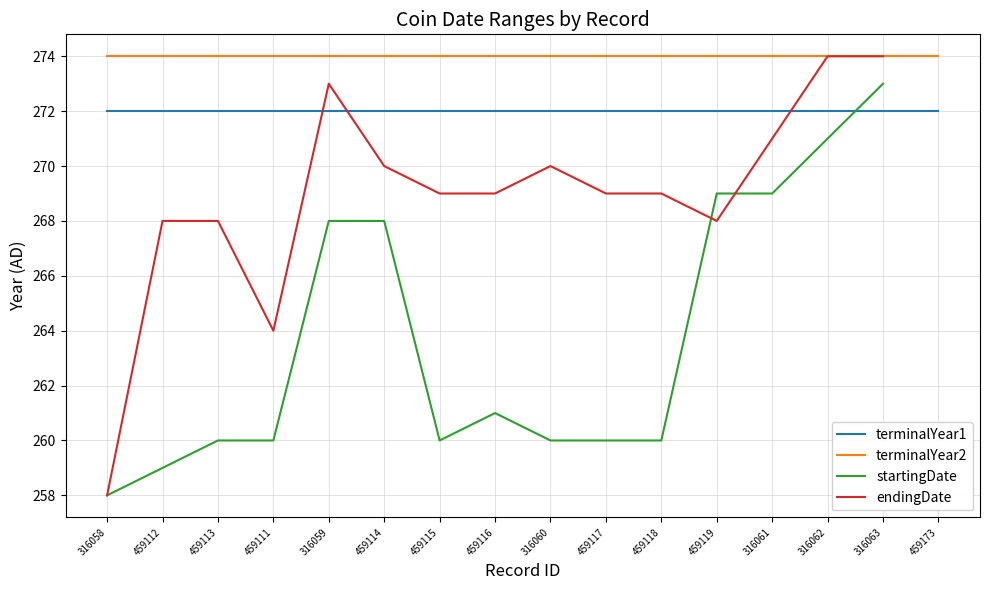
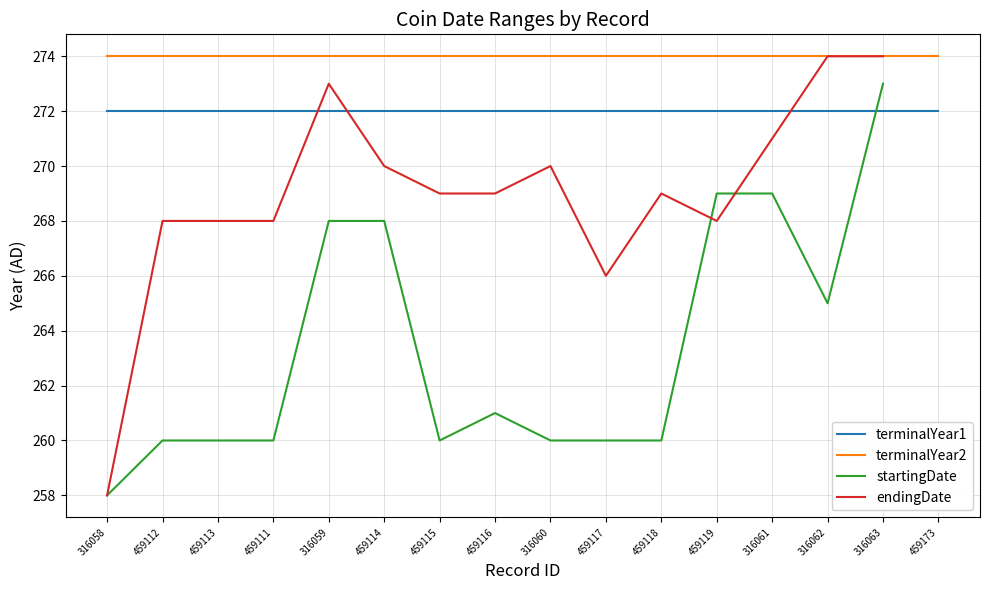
  {
    "terminalYear1": {
      "316058": 272,
      "459112": 272,
      "459113": 272,
      "459111": 272,
      "316059": 272,
      "459114": 272,
      "459115": 272,
      "459116": 272,
      "316060": 272,
      "459117": 272,
      "459118": 272,
      "459119": 272,
      "316061": 272,
      "316062": 272,
      "316063": 272,
      "459173": 272
    },
    "terminalYear2": {
      "316058": 274,
      "459112": 274,
      "459113": 274,
      "459111": 274,
      "316059": 274,
      "459114": 274,
      "459115": 274,
      "459116": 274,
      "316060": 274,
      "459117": 274,
      "459118": 274,
      "459119": 274,
      "316061": 274,
      "459173": 274
    },
    "startingDate": {
-     "459112": 259,
+     "459112": 260,
      "459113": 260,
      "459111": 260,
      "316059": 268,
      "459114": 268,
      "459115": 260,
      "459116": 261,
      "316060": 260,
      "459117": 260,
      "459118": 260,
      "459119": 269,
      "316061": 269,
-     "316062": 271,
+     "316062": 265,
      "316063": 273
    },
    "endingDate": {
      "459112": 268,
      "459113": 268,
-     "459111": 264,
+     "459111": 268,
      "316059": 273,
      "459114": 270,
      "459115": 269,
      "459116": 269,
      "316060": 270,
-     "459117": 269,
+     "459117": 266,
      "459118": 269,
      "459119": 268,
      "316061": 271
    }
  }
